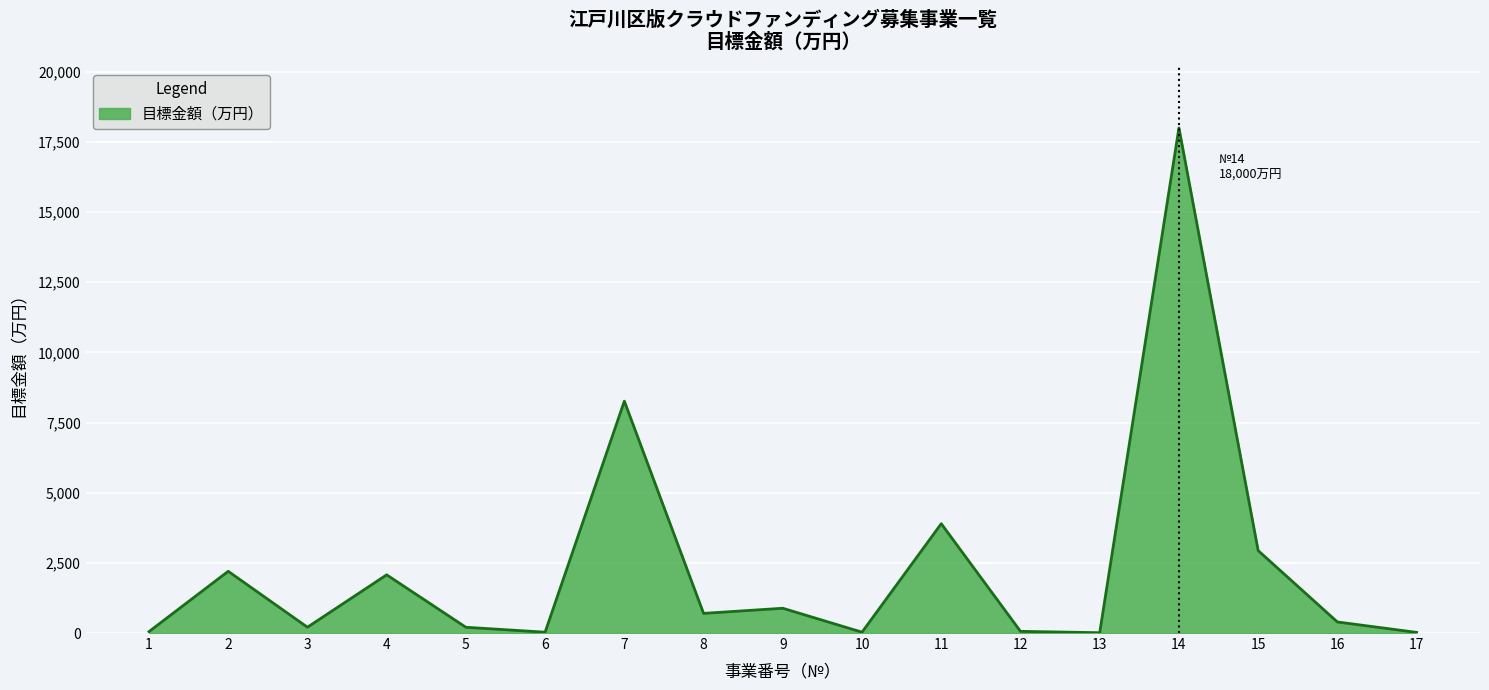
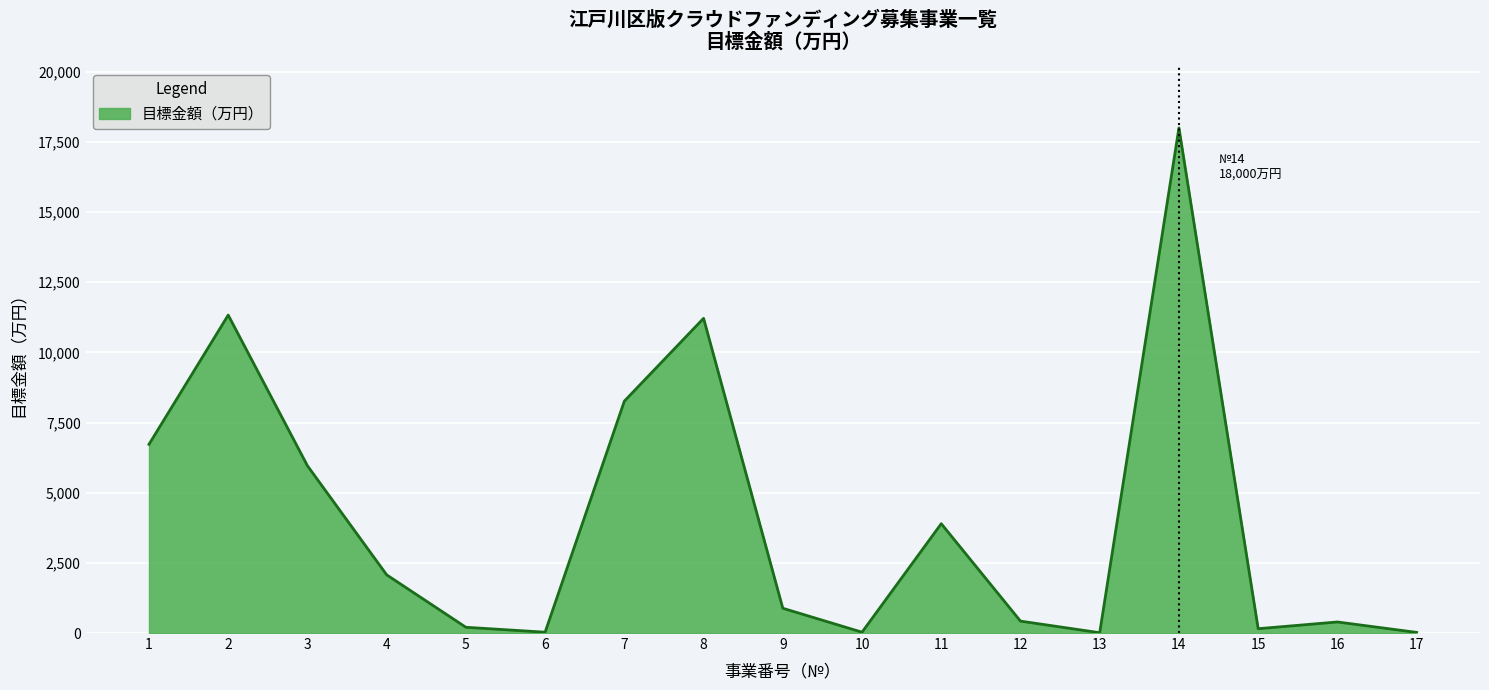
  {
-   "1": "100",
-   "2": "2,200",
-   "3": "200",
+   "1": "6,700",
+   "2": "11,300",
+   "3": "6,000",
    "4": "2,100",
    "5": "200",
    "6": "0",
    "7": "8,300",
-   "8": "700",
+   "8": "11,200",
    "9": "900",
    "10": "0",
    "11": "3,900",
-   "12": "100",
+   "12": "400",
    "13": "0",
    "14": "18,000",
-   "15": "2,900",
+   "15": "200",
    "16": "400",
    "17": "0"
  }
